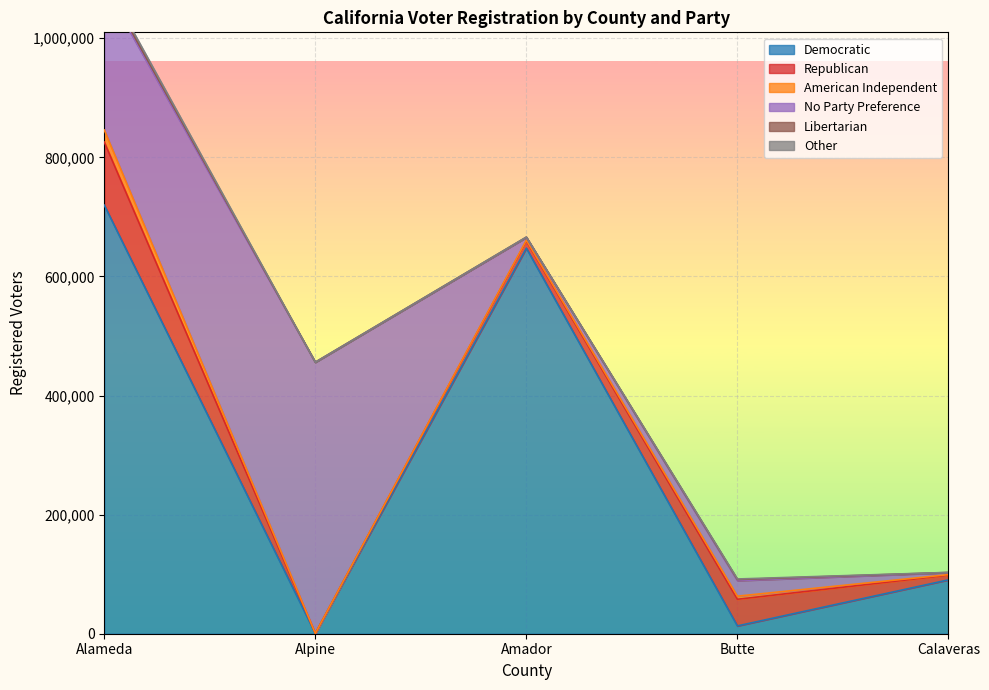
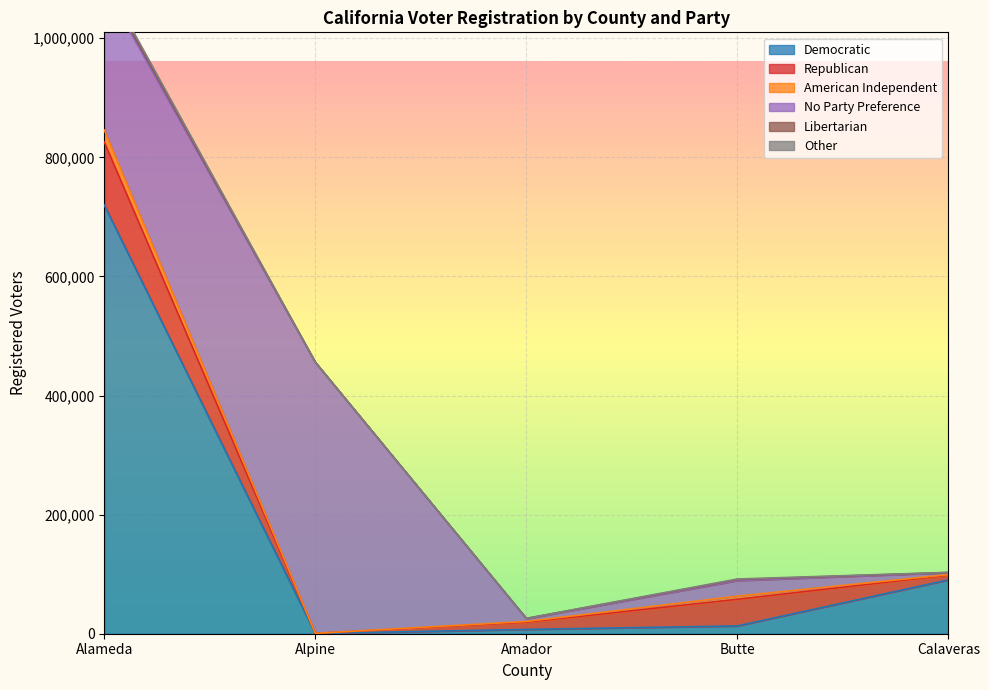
  {
    "Democratic": {
      "Alameda": "720,000",
-     "Amador": "650,000",
+     "Amador": "10,000",
      "Butte": "10,000",
      "Calaveras": "90,000"
    },
    "Republican": {
      "Alameda": "110,000",
      "Butte": "40,000"
    },
    "American Independent": {
      "Alameda": "20,000",
      "Butte": "10,000"
    }
  }
